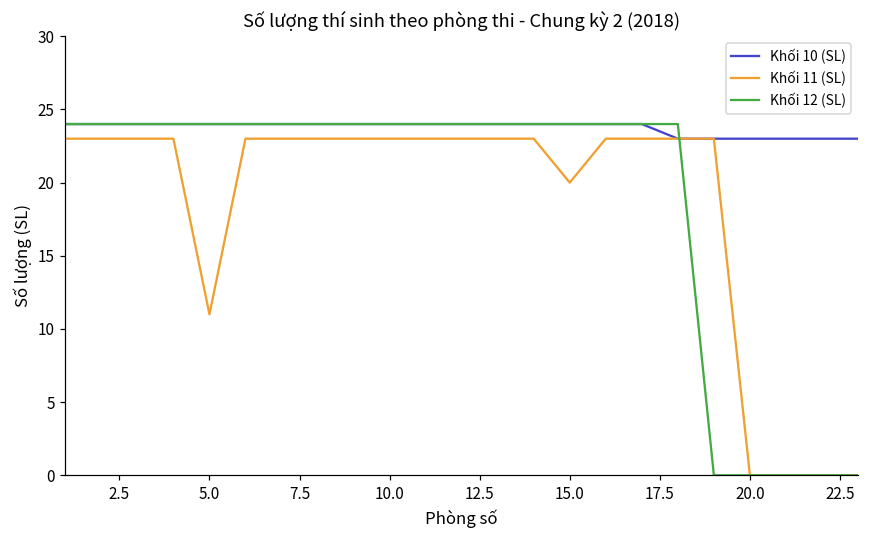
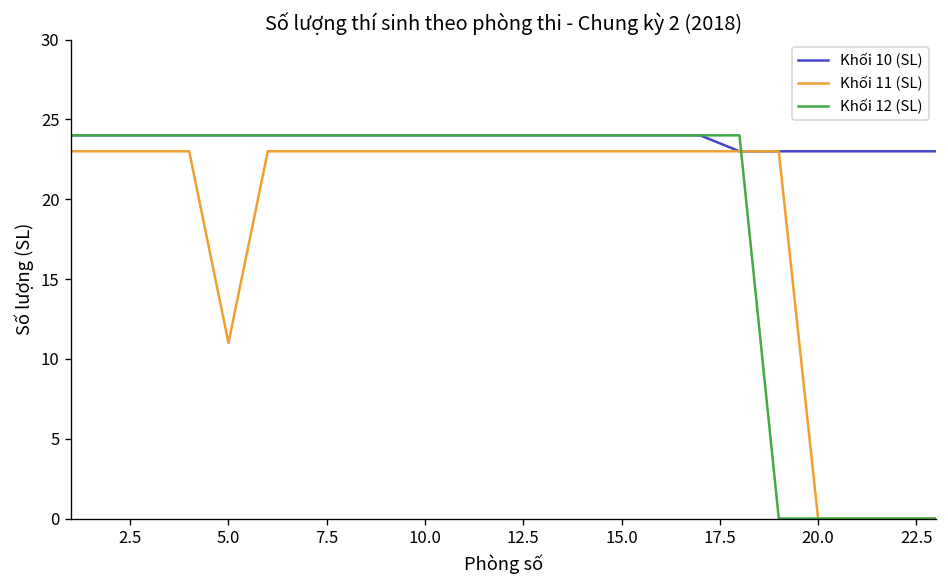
  {
    "Khối 10 (SL)": {
      "20.0": 23
    },
    "Khối 11 (SL)": {
      "5.0": 11,
      "10.0": 23,
-     "15.0": 20
+     "15.0": 23
    }
  }
